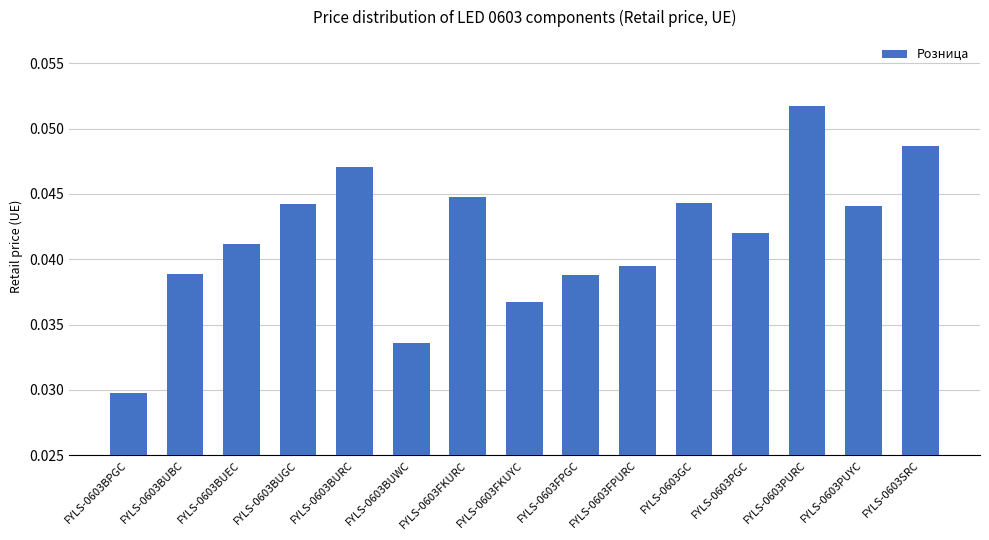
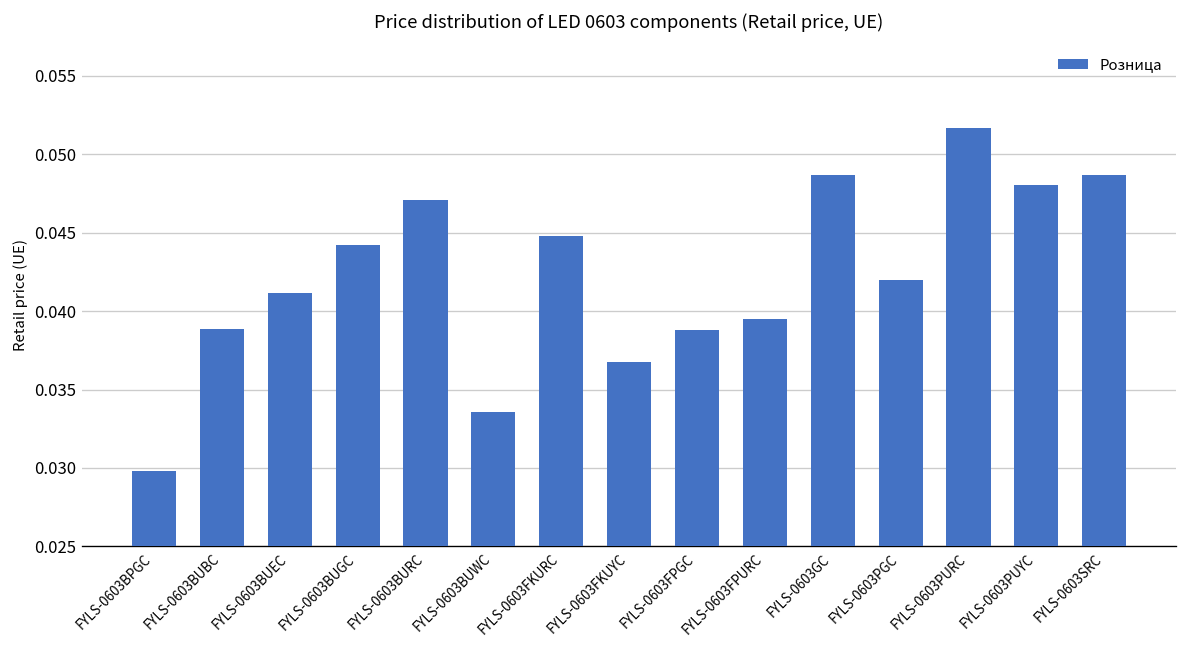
  {
    "FYLS-0603BPGC": 0.0298,
    "FYLS-0603BUBC": 0.0388,
    "FYLS-0603BUEC": 0.0412,
    "FYLS-0603BUGC": 0.0442,
    "FYLS-0603BURC": 0.0471,
    "FYLS-0603BUWC": 0.0336,
    "FYLS-0603FKURC": 0.0448,
    "FYLS-0603FKUYC": 0.0367,
    "FYLS-0603FPGC": 0.0388,
    "FYLS-0603FPURC": 0.0395,
-   "FYLS-0603GC": 0.0443,
+   "FYLS-0603GC": 0.0487,
    "FYLS-0603PGC": 0.0420,
    "FYLS-0603PURC": 0.0517,
-   "FYLS-0603PUYC": 0.0441,
+   "FYLS-0603PUYC": 0.0481,
    "FYLS-0603SRC": 0.0487
  }
